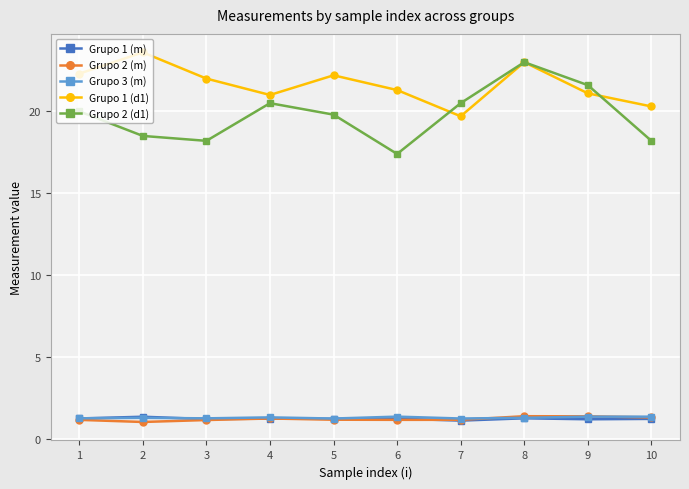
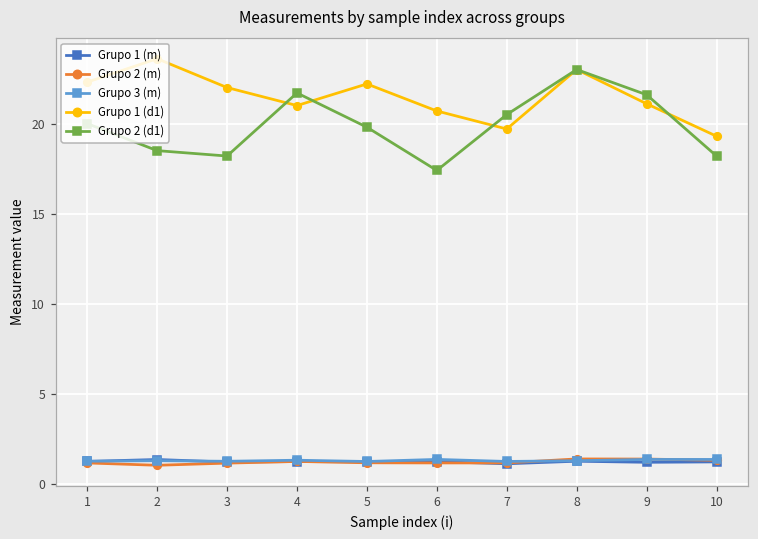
  {
    "Grupo 2 (m)": {
      "2": 1.0
    },
    "Grupo 1 (d1)": {
      "3": 22.0,
      "4": 21.0,
      "5": 22.2,
-     "6": 21.3,
+     "6": 20.7,
      "7": 19.7,
      "9": 21.1,
-     "10": 20.3
+     "10": 19.3
    },
    "Grupo 2 (d1)": {
      "2": 18.5,
      "3": 18.2,
-     "4": 20.5,
+     "4": 21.7,
      "5": 19.8,
      "6": 17.4,
      "7": 20.5,
      "9": 21.6,
      "10": 18.2
    }
  }
